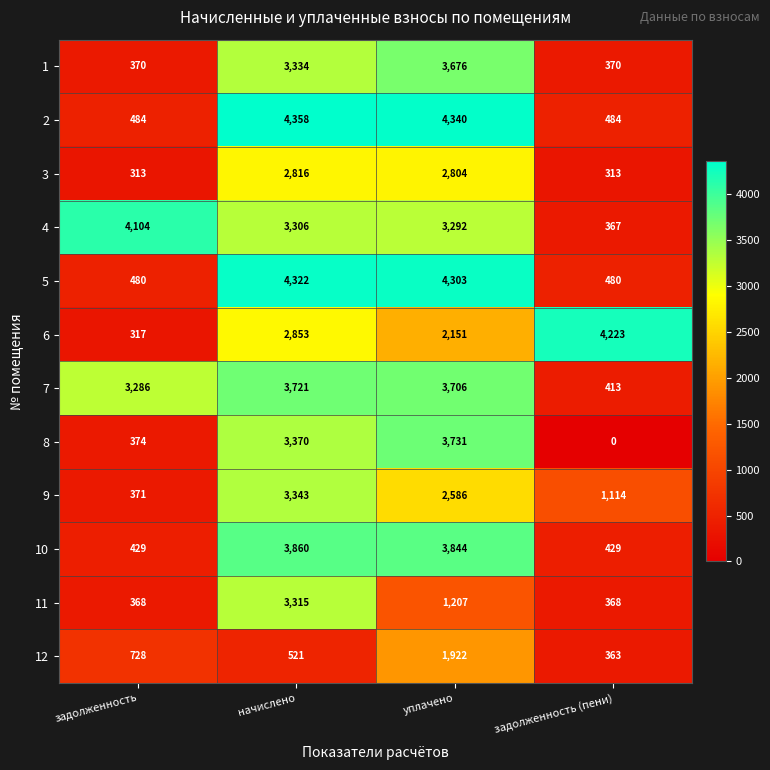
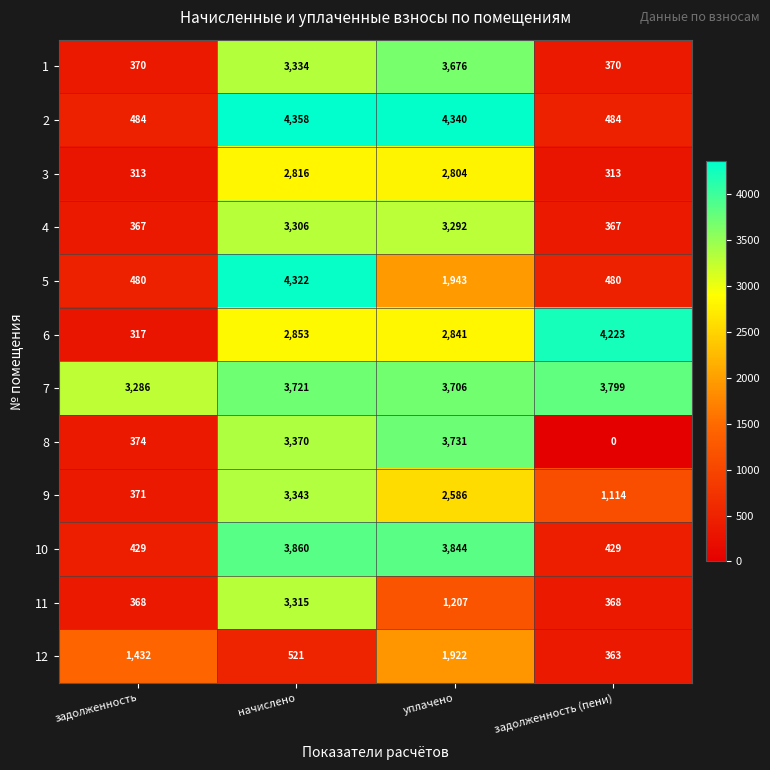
  {
    "1": {
      "задолженность": "370",
      "начислено": "3,334",
      "уплачено": "3,676",
      "задолженность (пени)": "370"
    },
    "2": {
      "задолженность": "484",
      "начислено": "4,358",
      "уплачено": "4,340",
      "задолженность (пени)": "484"
    },
    "3": {
      "задолженность": "313",
      "начислено": "2,816",
      "уплачено": "2,804",
      "задолженность (пени)": "313"
    },
    "4": {
-     "задолженность": "4,104",
+     "задолженность": "367",
      "начислено": "3,306",
      "уплачено": "3,292",
      "задолженность (пени)": "367"
    },
    "5": {
      "задолженность": "480",
      "начислено": "4,322",
-     "уплачено": "4,303",
+     "уплачено": "1,943",
      "задолженность (пени)": "480"
    },
    "6": {
      "задолженность": "317",
      "начислено": "2,853",
-     "уплачено": "2,151",
+     "уплачено": "2,841",
      "задолженность (пени)": "4,223"
    },
    "7": {
      "задолженность": "3,286",
      "начислено": "3,721",
      "уплачено": "3,706",
-     "задолженность (пени)": "413"
+     "задолженность (пени)": "3,799"
    },
    "8": {
      "задолженность": "374",
      "начислено": "3,370",
      "уплачено": "3,731",
      "задолженность (пени)": "0"
    },
    "9": {
      "задолженность": "371",
      "начислено": "3,343",
      "уплачено": "2,586",
      "задолженность (пени)": "1,114"
    },
    "10": {
      "задолженность": "429",
      "начислено": "3,860",
      "уплачено": "3,844",
      "задолженность (пени)": "429"
    },
    "11": {
      "задолженность": "368",
      "начислено": "3,315",
      "уплачено": "1,207",
      "задолженность (пени)": "368"
    },
    "12": {
-     "задолженность": "728",
+     "задолженность": "1,432",
      "начислено": "521",
      "уплачено": "1,922",
      "задолженность (пени)": "363"
    }
  }
